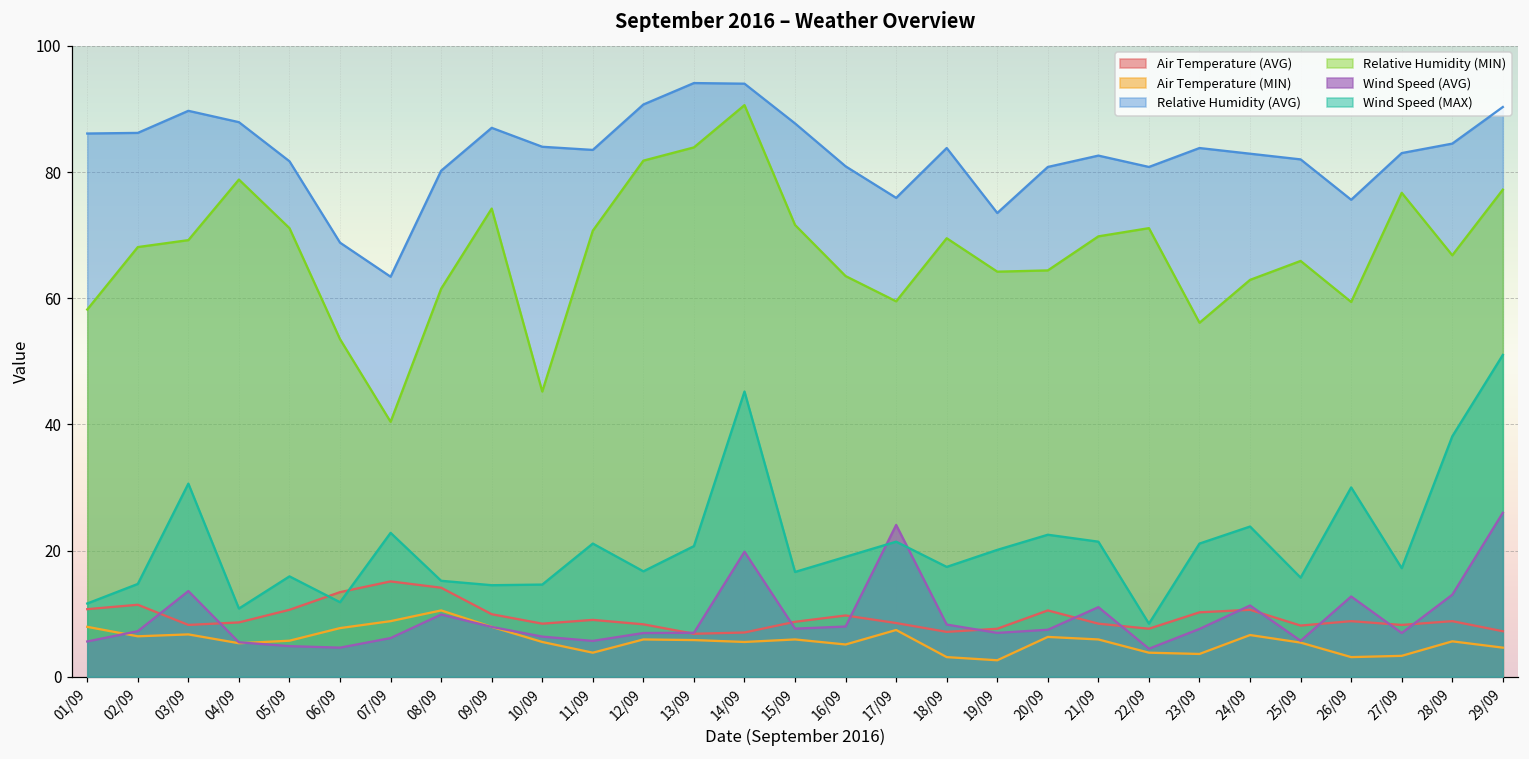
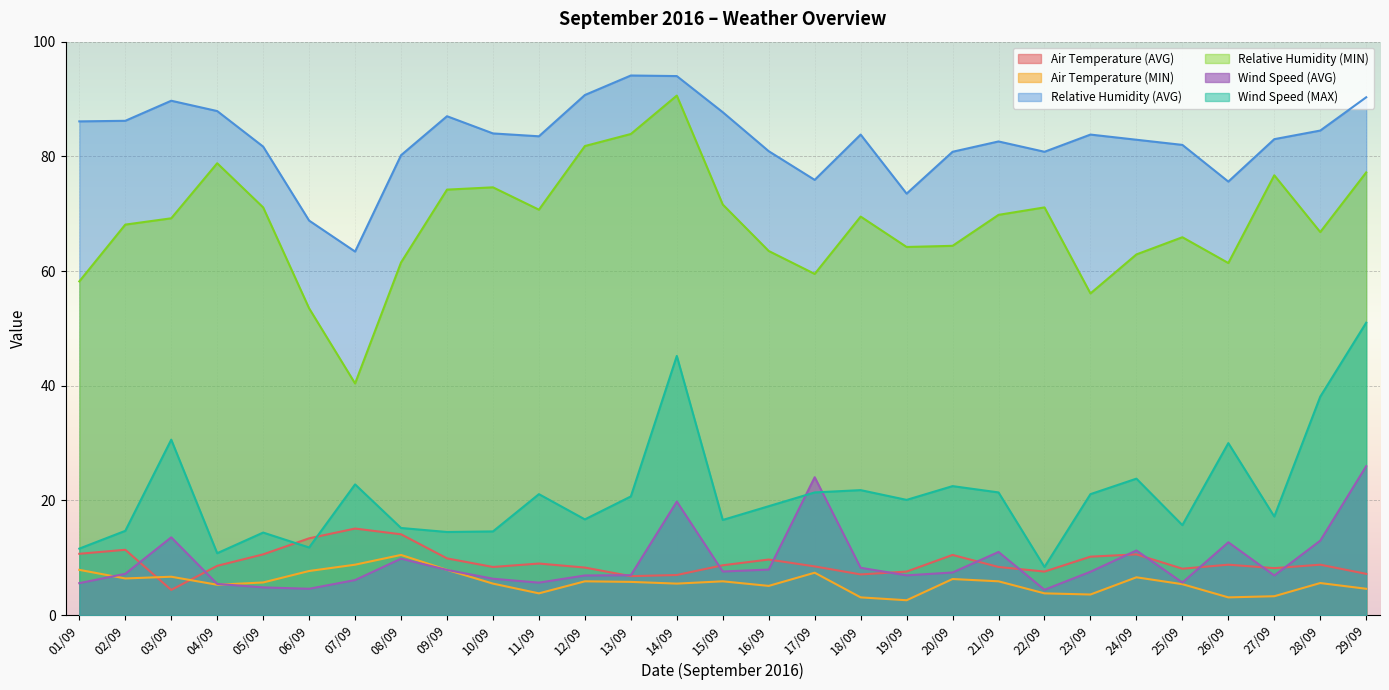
  {
    "Air Temperature (AVG)": {
      "01/09": 11,
      "02/09": 11,
-     "03/09": 8,
+     "03/09": 4,
      "04/09": 9,
      "05/09": 11,
      "06/09": 13,
      "07/09": 15,
      "08/09": 14,
      "09/09": 10,
      "10/09": 8,
      "11/09": 9,
      "12/09": 8,
      "14/09": 7,
      "15/09": 9,
      "16/09": 10,
      "17/09": 9,
      "18/09": 7,
      "19/09": 8,
      "20/09": 11,
      "21/09": 8,
      "22/09": 8,
      "23/09": 10,
      "24/09": 11,
      "25/09": 8,
      "26/09": 9,
      "27/09": 8,
      "28/09": 9,
      "29/09": 7
    },
    "Air Temperature (MIN)": {
      "01/09": 8,
      "02/09": 6,
      "03/09": 7,
      "05/09": 6,
      "06/09": 8,
      "07/09": 9,
      "08/09": 11,
      "10/09": 6,
      "11/09": 4,
      "12/09": 6,
      "13/09": 6,
      "14/09": 6,
      "15/09": 6,
      "16/09": 5,
      "17/09": 7,
      "18/09": 3,
      "19/09": 3,
      "20/09": 6,
      "21/09": 6,
      "22/09": 4,
      "23/09": 4,
      "24/09": 7,
      "26/09": 3,
      "27/09": 3,
      "28/09": 6,
      "29/09": 5
    },
    "Relative Humidity (AVG)": {
      "01/09": 86,
      "02/09": 86,
      "03/09": 90,
      "04/09": 88,
      "05/09": 82,
      "06/09": 69,
      "07/09": 63,
      "08/09": 80,
      "09/09": 87,
      "10/09": 84,
      "11/09": 84,
      "12/09": 91,
      "13/09": 94,
      "14/09": 94,
      "15/09": 88,
      "16/09": 81,
      "17/09": 76,
      "18/09": 84,
      "19/09": 74,
      "20/09": 81,
      "21/09": 83,
      "22/09": 81,
      "23/09": 84,
      "24/09": 83,
      "25/09": 82,
      "26/09": 76,
      "27/09": 83,
      "28/09": 85
    },
    "Relative Humidity (MIN)": {
      "01/09": 58,
      "02/09": 68,
      "03/09": 69,
      "04/09": 79,
      "05/09": 71,
      "06/09": 54,
      "07/09": 40,
      "08/09": 62,
      "09/09": 74,
-     "10/09": 45,
+     "10/09": 75,
      "11/09": 71,
      "12/09": 82,
      "13/09": 84,
      "14/09": 91,
      "15/09": 72,
      "16/09": 64,
      "17/09": 60,
      "18/09": 70,
      "19/09": 64,
      "20/09": 64,
      "21/09": 70,
      "22/09": 71,
      "23/09": 56,
      "24/09": 63,
      "25/09": 66,
-     "26/09": 59,
+     "26/09": 61,
      "27/09": 77,
      "28/09": 67,
      "29/09": 77
    },
    "Wind Speed (AVG)": {
      "01/09": 6,
      "02/09": 7,
      "03/09": 14,
      "05/09": 5,
      "06/09": 5,
      "07/09": 6,
      "08/09": 10,
      "10/09": 6,
      "11/09": 6,
      "12/09": 7,
      "14/09": 20,
      "15/09": 8,
      "16/09": 8,
      "17/09": 24,
      "18/09": 8,
      "19/09": 7,
      "20/09": 7,
      "21/09": 11,
      "22/09": 4,
      "23/09": 8,
      "24/09": 11,
      "26/09": 13,
      "27/09": 7,
      "28/09": 13,
      "29/09": 26
    },
    "Wind Speed (MAX)": {
      "01/09": 12,
      "02/09": 15,
      "03/09": 31,
      "04/09": 11,
-     "05/09": 16,
+     "05/09": 14,
      "06/09": 12,
      "07/09": 23,
      "08/09": 15,
      "09/09": 15,
      "10/09": 15,
      "11/09": 21,
      "12/09": 17,
      "13/09": 21,
      "14/09": 45,
      "15/09": 17,
      "16/09": 19,
      "17/09": 21,
-     "18/09": 17,
+     "18/09": 22,
      "19/09": 20,
      "20/09": 23,
      "21/09": 21,
      "22/09": 8,
      "23/09": 21,
      "24/09": 24,
      "25/09": 16,
      "26/09": 30,
      "27/09": 17,
      "28/09": 38,
      "29/09": 51
    }
  }
